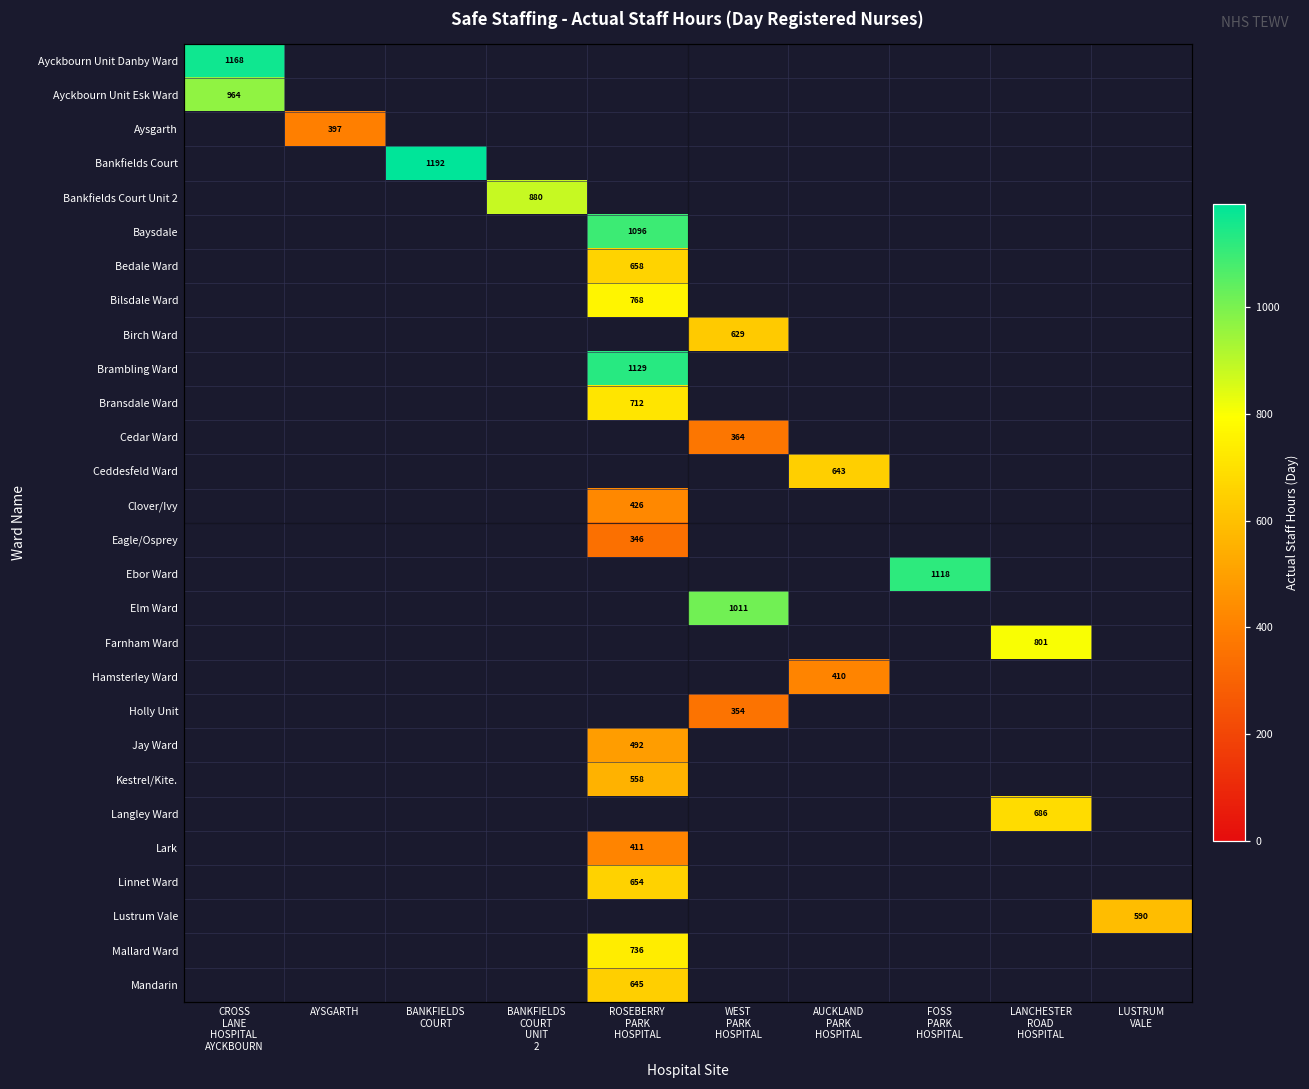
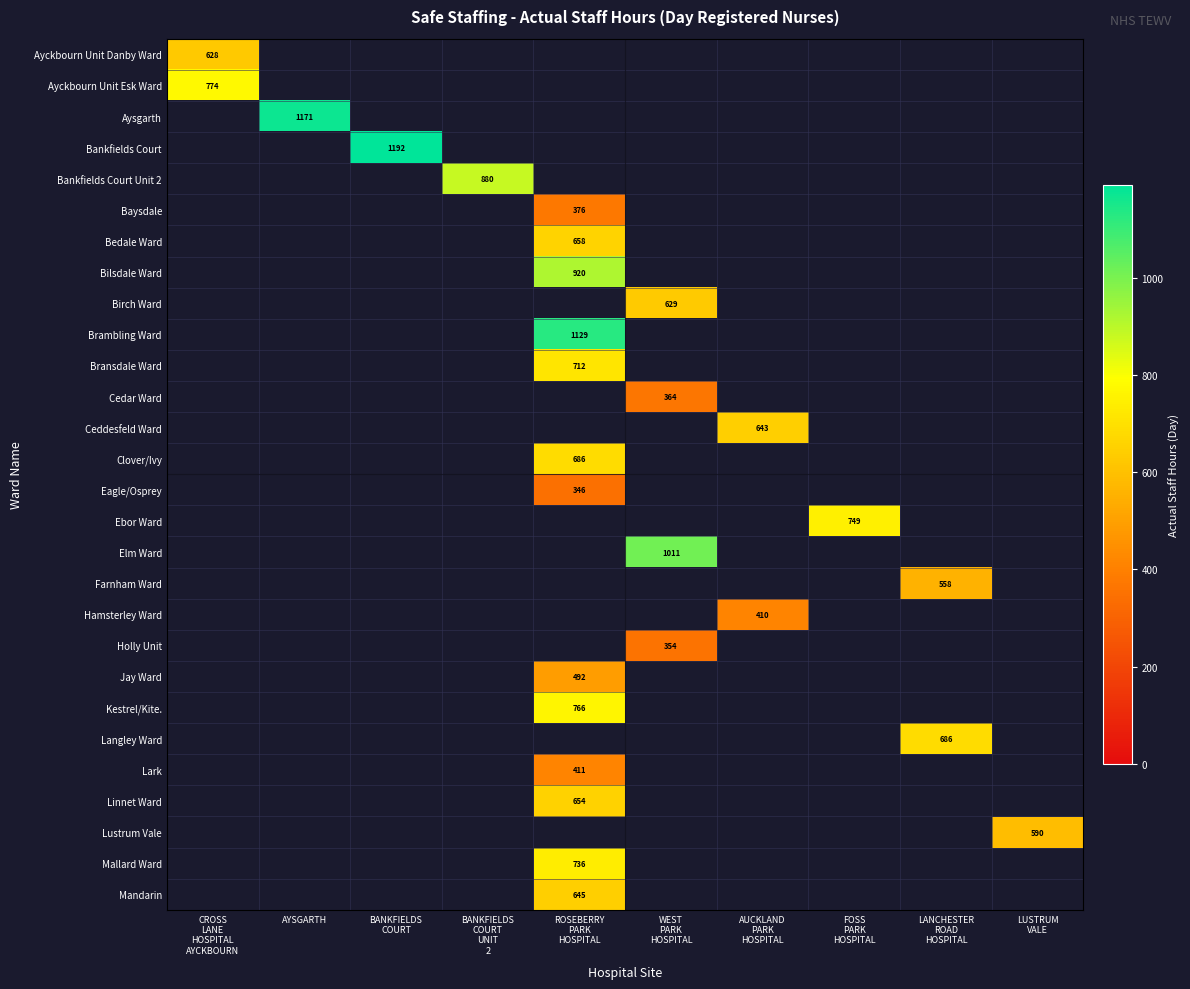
  {
    "Ayckbourn Unit Danby Ward": {
-     "CROSS LANE HOSPITAL AYCKBOURN": 1168
+     "CROSS LANE HOSPITAL AYCKBOURN": 628
    },
    "Ayckbourn Unit Esk Ward": {
-     "CROSS LANE HOSPITAL AYCKBOURN": 964
+     "CROSS LANE HOSPITAL AYCKBOURN": 774
    },
    "Aysgarth": {
-     "AYSGARTH": 397
+     "AYSGARTH": 1171
    },
    "Bankfields Court": {
      "BANKFIELDS COURT": 1192
    },
    "Bankfields Court Unit 2": {
      "BANKFIELDS COURT UNIT 2": 880
    },
    "Baysdale": {
-     "ROSEBERRY PARK HOSPITAL": 1096
+     "ROSEBERRY PARK HOSPITAL": 376
    },
    "Bedale Ward": {
      "ROSEBERRY PARK HOSPITAL": 658
    },
    "Bilsdale Ward": {
-     "ROSEBERRY PARK HOSPITAL": 768
+     "ROSEBERRY PARK HOSPITAL": 920
    },
    "Birch Ward": {
      "WEST PARK HOSPITAL": 629
    },
    "Brambling Ward": {
      "ROSEBERRY PARK HOSPITAL": 1129
    },
    "Bransdale Ward": {
      "ROSEBERRY PARK HOSPITAL": 712
    },
    "Cedar Ward": {
      "WEST PARK HOSPITAL": 364
    },
    "Ceddesfeld Ward": {
      "AUCKLAND PARK HOSPITAL": 643
    },
    "Clover/Ivy": {
-     "ROSEBERRY PARK HOSPITAL": 426
+     "ROSEBERRY PARK HOSPITAL": 686
    },
    "Eagle/Osprey": {
      "ROSEBERRY PARK HOSPITAL": 346
    },
    "Ebor Ward": {
-     "FOSS PARK HOSPITAL": 1118
+     "FOSS PARK HOSPITAL": 749
    },
    "Elm Ward": {
      "WEST PARK HOSPITAL": 1011
    },
    "Farnham Ward": {
-     "LANCHESTER ROAD HOSPITAL": 801
+     "LANCHESTER ROAD HOSPITAL": 558
    },
    "Hamsterley Ward": {
      "AUCKLAND PARK HOSPITAL": 410
    },
    "Holly Unit": {
      "WEST PARK HOSPITAL": 354
    },
    "Jay Ward": {
      "ROSEBERRY PARK HOSPITAL": 492
    },
    "Kestrel/Kite.": {
-     "ROSEBERRY PARK HOSPITAL": 558
+     "ROSEBERRY PARK HOSPITAL": 766
    },
    "Langley Ward": {
      "LANCHESTER ROAD HOSPITAL": 686
    },
    "Lark": {
      "ROSEBERRY PARK HOSPITAL": 411
    },
    "Linnet Ward": {
      "ROSEBERRY PARK HOSPITAL": 654
    },
    "Lustrum Vale": {
      "LUSTRUM VALE": 590
    },
    "Mallard Ward": {
      "ROSEBERRY PARK HOSPITAL": 736
    },
    "Mandarin": {
      "ROSEBERRY PARK HOSPITAL": 645
    }
  }
